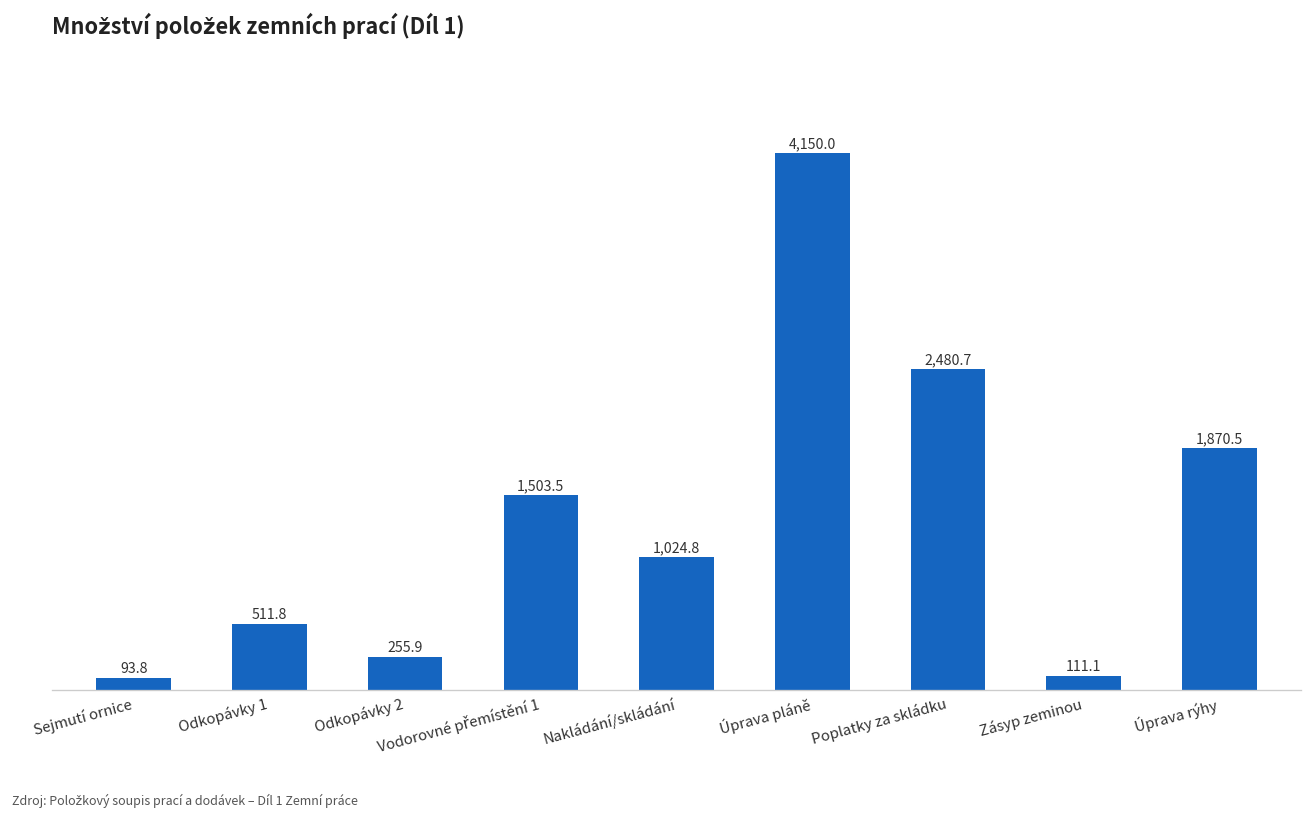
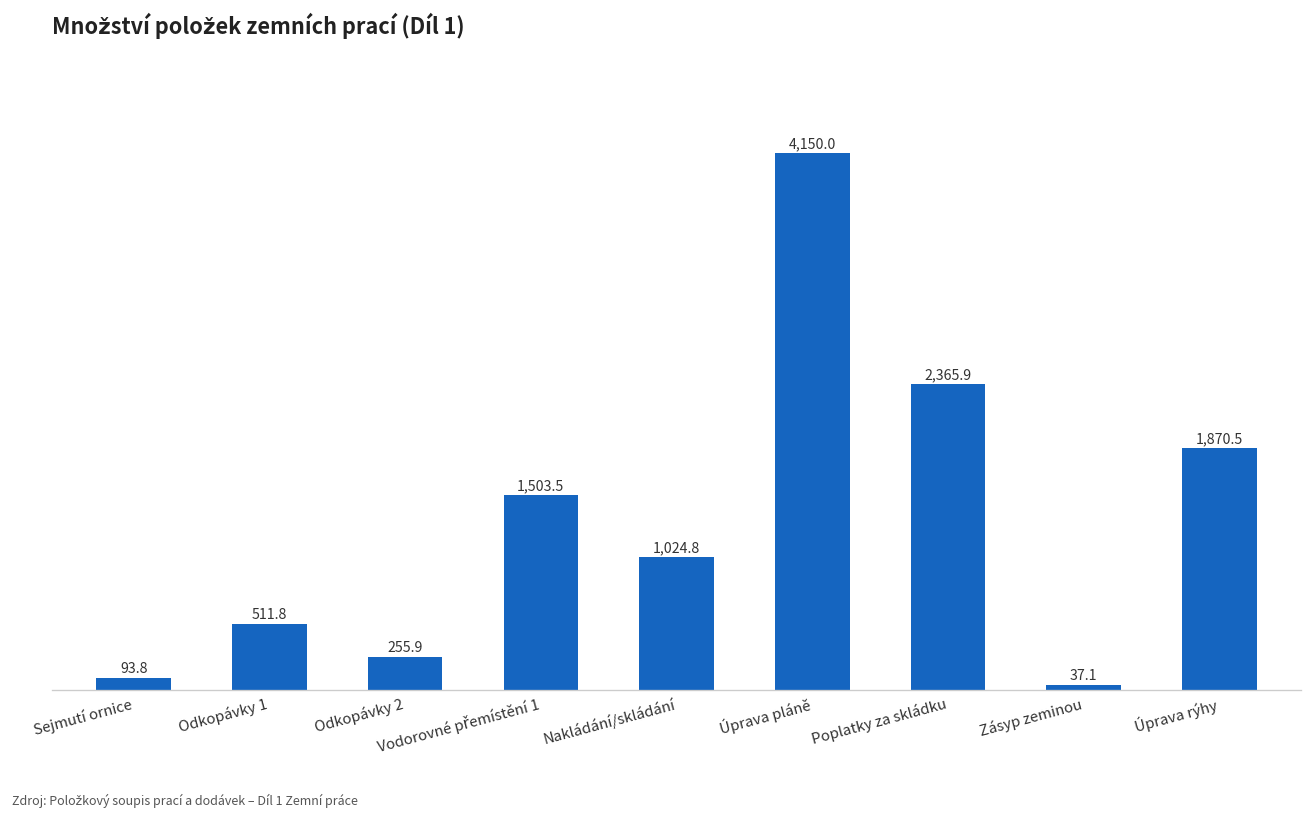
  {
    "Sejmutí ornice": "93.8",
    "Odkopávky 1": "511.8",
    "Odkopávky 2": "255.9",
    "Vodorovné přemístění 1": "1,503.5",
    "Nakládání/skládání": "1,024.8",
    "Úprava pláně": "4,150.0",
-   "Poplatky za skládku": "2,480.7",
-   "Zásyp zeminou": "111.1",
+   "Poplatky za skládku": "2,365.9",
+   "Zásyp zeminou": "37.1",
    "Úprava rýhy": "1,870.5"
  }
